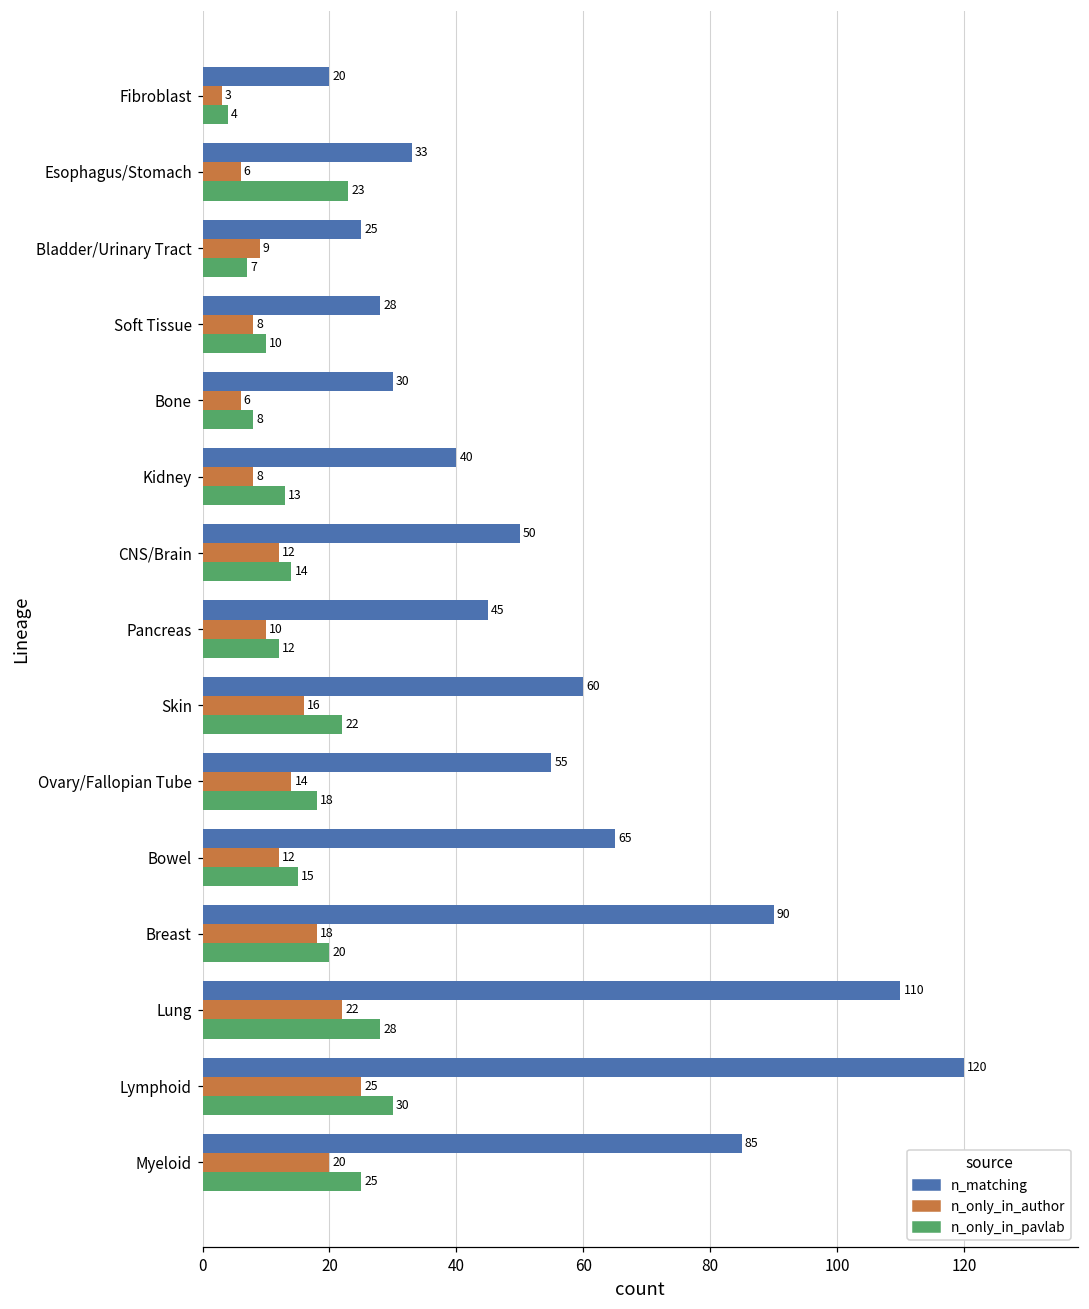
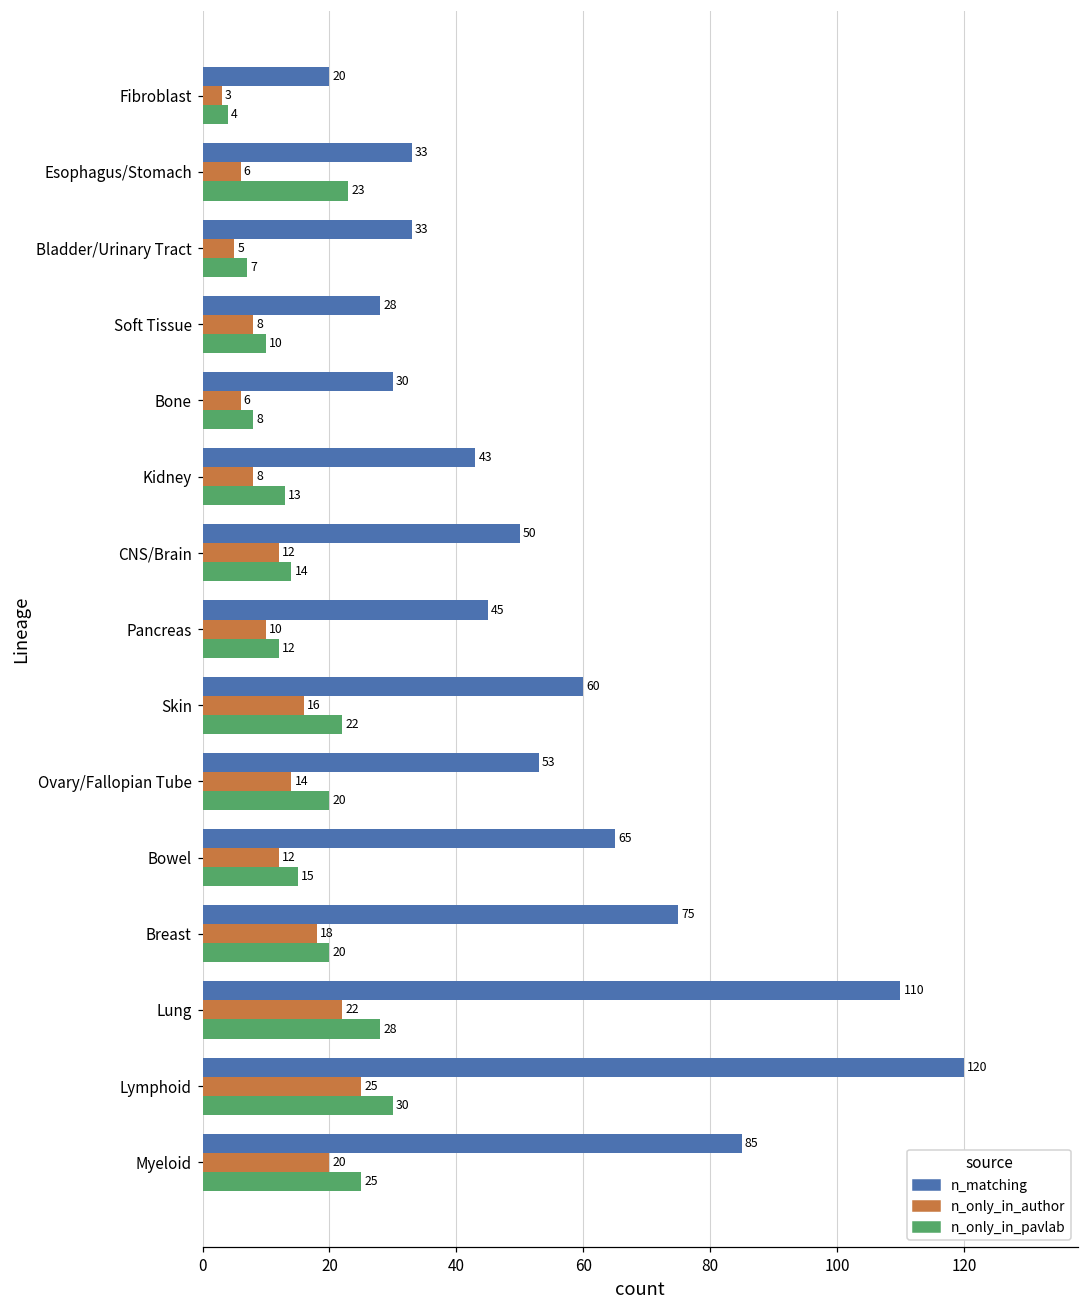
  {
    "n_matching": {
      "Fibroblast": 20,
      "Esophagus/Stomach": 33,
-     "Bladder/Urinary Tract": 25,
+     "Bladder/Urinary Tract": 33,
      "Soft Tissue": 28,
      "Bone": 30,
-     "Kidney": 40,
+     "Kidney": 43,
      "CNS/Brain": 50,
      "Pancreas": 45,
      "Skin": 60,
-     "Ovary/Fallopian Tube": 55,
+     "Ovary/Fallopian Tube": 53,
      "Bowel": 65,
-     "Breast": 90,
+     "Breast": 75,
      "Lung": 110,
      "Lymphoid": 120,
      "Myeloid": 85
    },
    "n_only_in_author": {
      "Fibroblast": 3,
      "Esophagus/Stomach": 6,
-     "Bladder/Urinary Tract": 9,
+     "Bladder/Urinary Tract": 5,
      "Soft Tissue": 8,
      "Bone": 6,
      "Kidney": 8,
      "CNS/Brain": 12,
      "Pancreas": 10,
      "Skin": 16,
      "Ovary/Fallopian Tube": 14,
      "Bowel": 12,
      "Breast": 18,
      "Lung": 22,
      "Lymphoid": 25,
      "Myeloid": 20
    },
    "n_only_in_pavlab": {
      "Fibroblast": 4,
      "Esophagus/Stomach": 23,
      "Bladder/Urinary Tract": 7,
      "Soft Tissue": 10,
      "Bone": 8,
      "Kidney": 13,
      "CNS/Brain": 14,
      "Pancreas": 12,
      "Skin": 22,
-     "Ovary/Fallopian Tube": 18,
+     "Ovary/Fallopian Tube": 20,
      "Bowel": 15,
      "Breast": 20,
      "Lung": 28,
      "Lymphoid": 30,
      "Myeloid": 25
    }
  }
